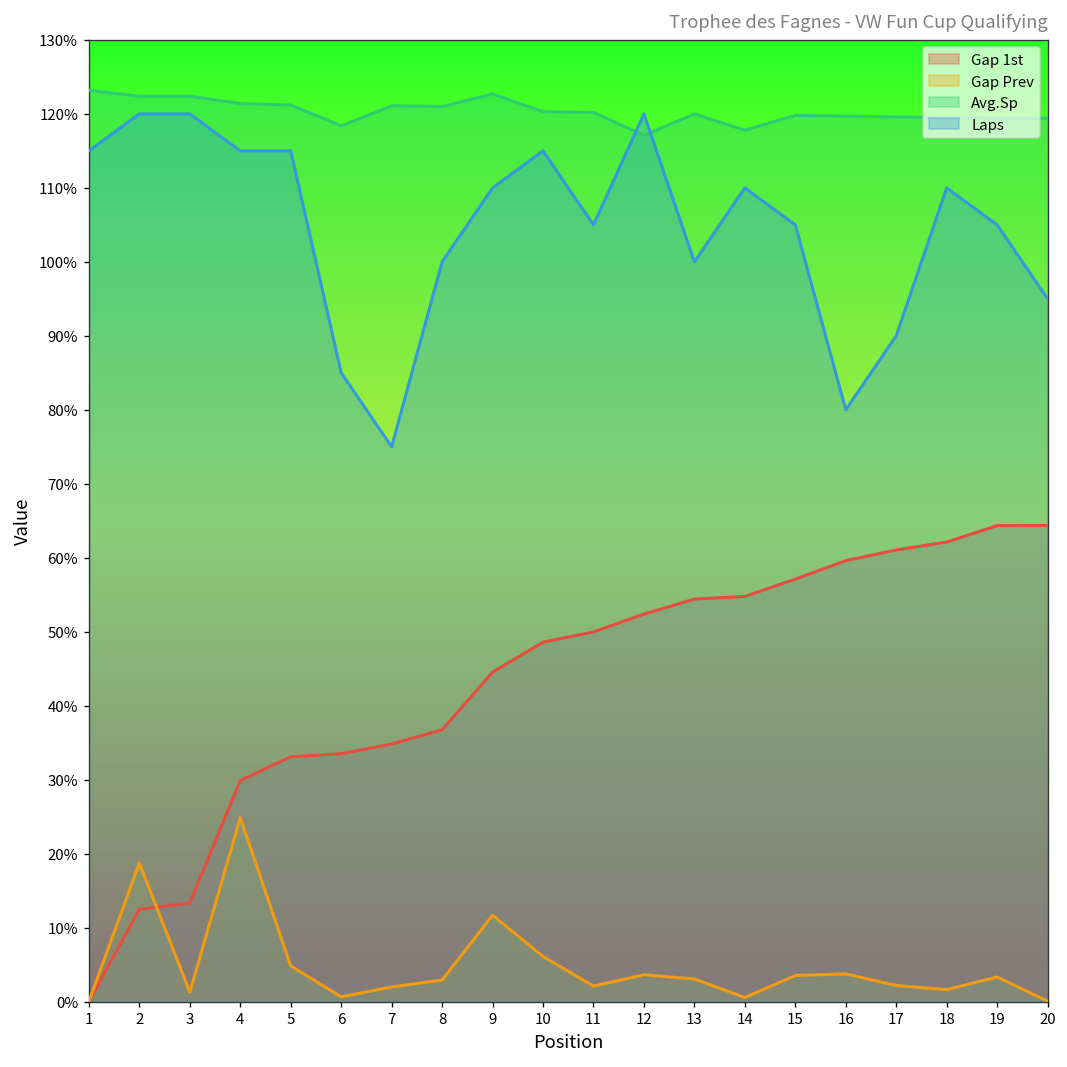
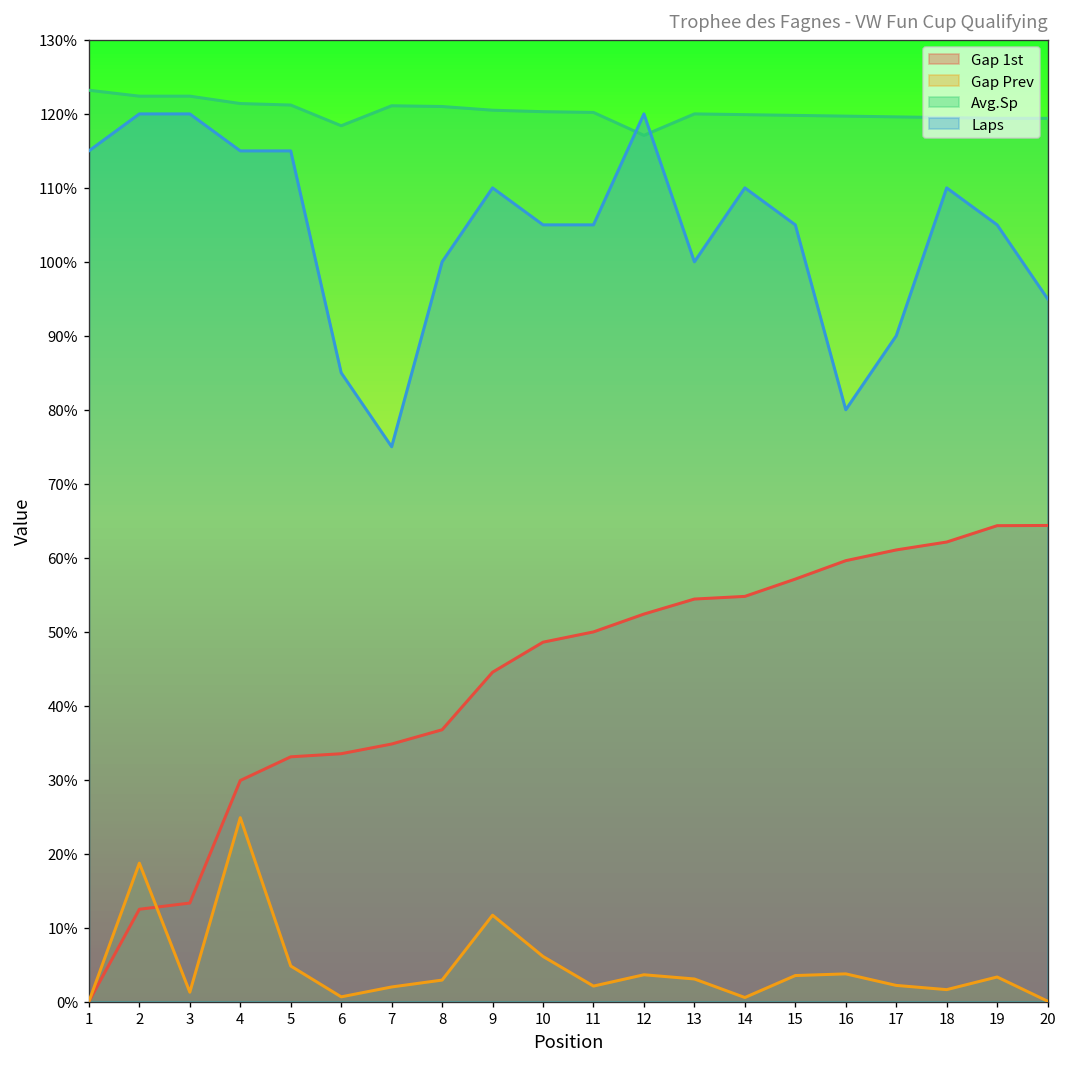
  {
    "Avg.Sp": {
      "1": "123%",
      "2": "122%",
      "3": "122%",
      "4": "121%",
      "5": "121%",
      "6": "118%",
      "7": "121%",
      "8": "121%",
-     "9": "123%",
+     "9": "121%",
      "10": "120%",
      "11": "120%",
      "12": "117%",
      "13": "120%",
-     "14": "118%",
+     "14": "120%",
      "15": "120%",
      "16": "120%",
      "17": "120%",
      "20": "119%"
    },
    "Laps": {
      "1": "115%",
      "2": "120%",
      "3": "120%",
      "4": "115%",
      "5": "115%",
      "6": "85%",
      "7": "75%",
      "8": "100%",
      "9": "110%",
-     "10": "115%",
+     "10": "105%",
      "11": "105%",
      "12": "120%",
      "13": "100%",
      "14": "110%",
      "15": "105%",
      "16": "80%",
      "17": "90%",
      "18": "110%",
      "19": "105%",
      "20": "95%"
    }
  }
